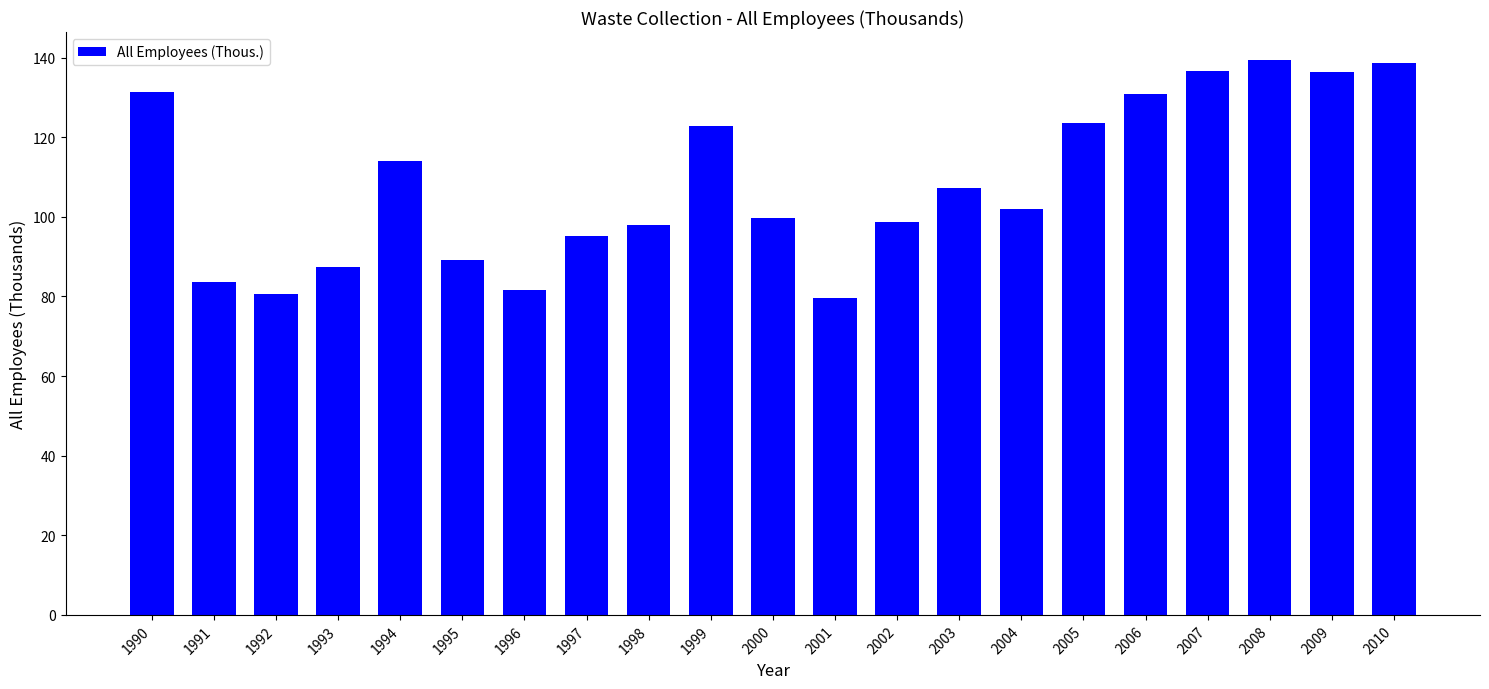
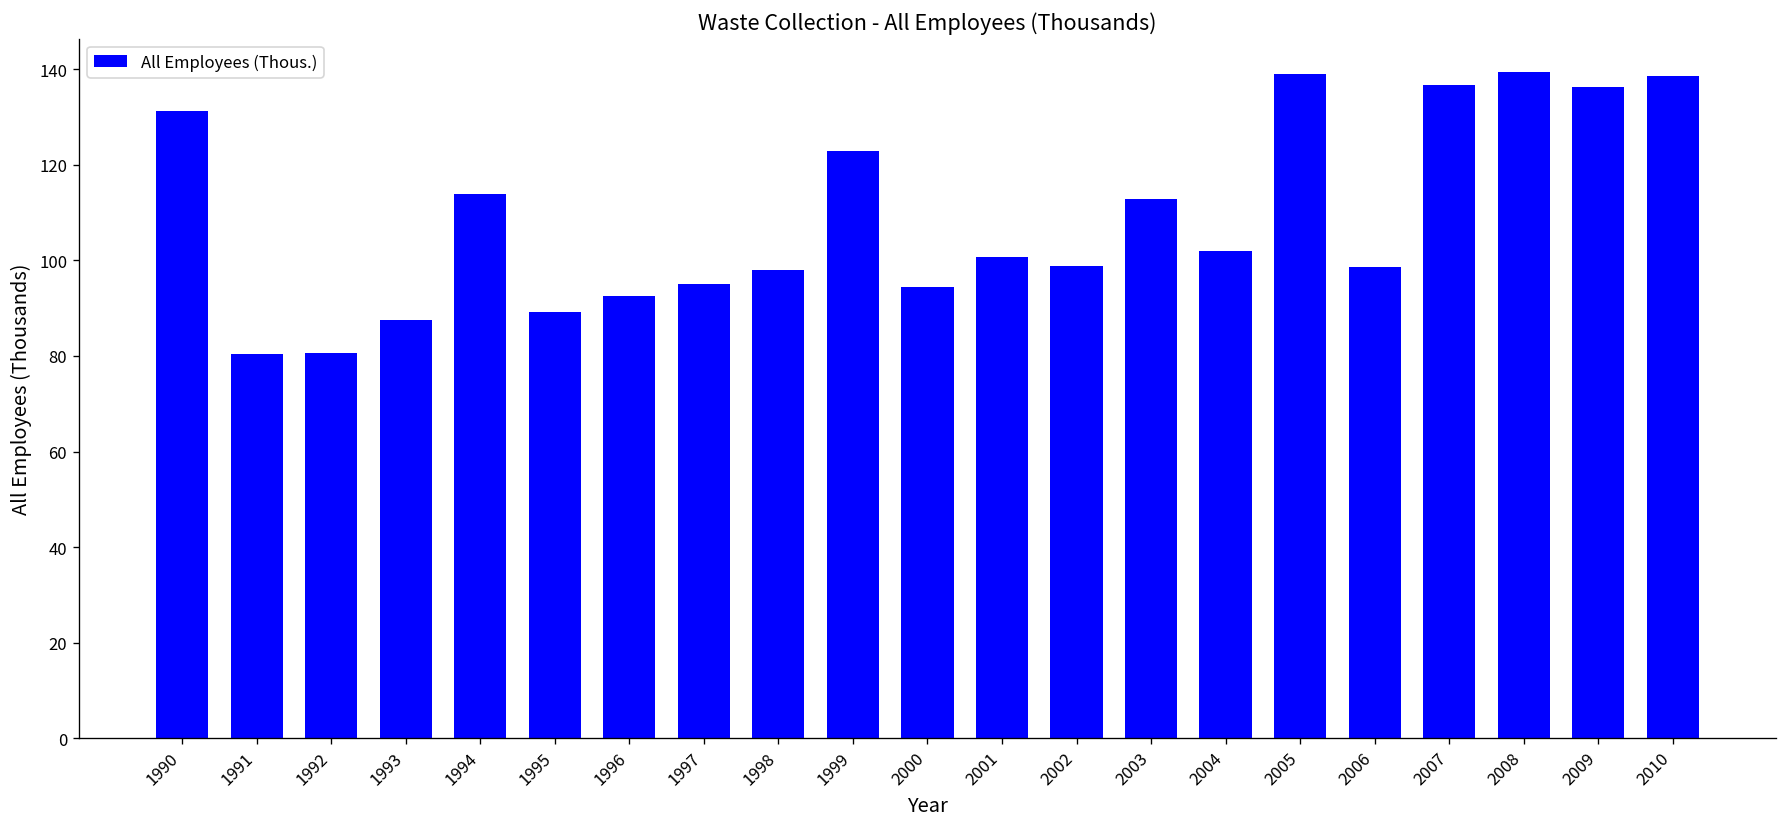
  {
    "1990": 131,
-   "1991": 84,
+   "1991": 80,
    "1992": 81,
    "1993": 87,
    "1994": 114,
    "1995": 89,
-   "1996": 82,
+   "1996": 92,
    "1997": 95,
    "1998": 98,
    "1999": 123,
-   "2000": 100,
-   "2001": 80,
+   "2000": 95,
+   "2001": 101,
    "2002": 99,
-   "2003": 107,
+   "2003": 113,
    "2004": 102,
-   "2005": 124,
-   "2006": 131,
+   "2005": 139,
+   "2006": 99,
    "2007": 137,
    "2008": 139,
    "2009": 136,
    "2010": 139
  }
